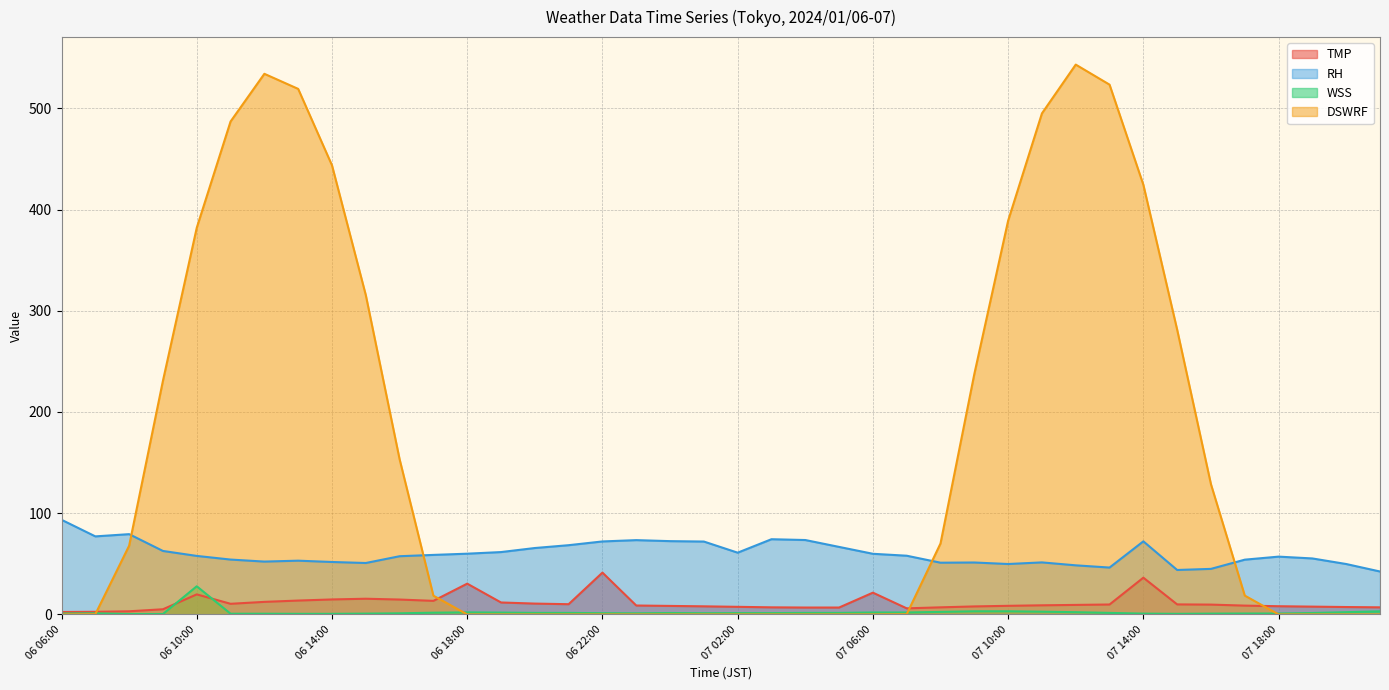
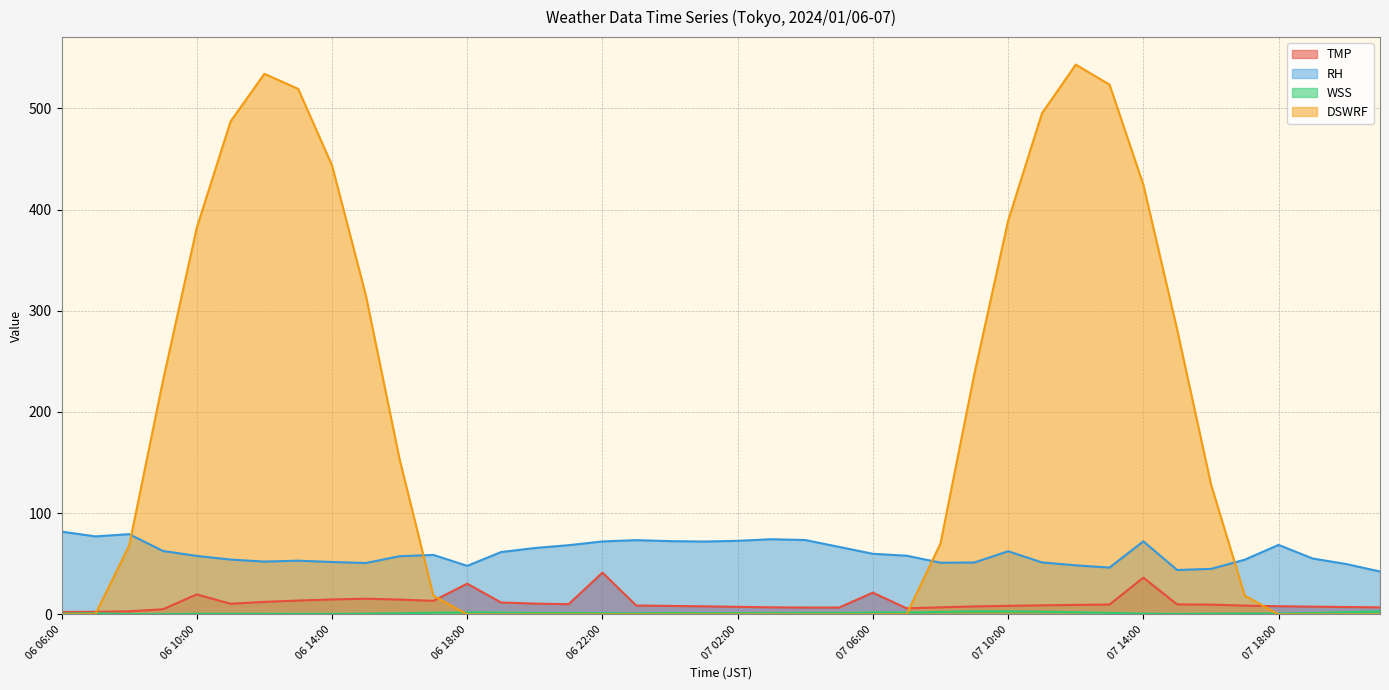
  {
    "TMP": {
      "06 10:00": 20,
      "06 14:00": 15,
      "06 18:00": 30,
      "06 22:00": 41,
      "07 02:00": 8,
      "07 06:00": 22,
      "07 10:00": 9,
      "07 14:00": 36,
      "07 18:00": 8
    },
    "RH": {
-     "06 06:00": 94,
+     "06 06:00": 82,
      "06 10:00": 58,
      "06 14:00": 52,
-     "06 18:00": 60,
+     "06 18:00": 48,
      "06 22:00": 72,
-     "07 02:00": 61,
+     "07 02:00": 73,
      "07 06:00": 60,
-     "07 10:00": 50,
+     "07 10:00": 62,
      "07 14:00": 72,
-     "07 18:00": 57
+     "07 18:00": 69
    },
    "WSS": {
-     "06 10:00": 28,
+     "06 10:00": 1,
      "06 14:00": 1,
      "07 10:00": 3,
      "07 14:00": 1
    },
    "DSWRF": {
      "06 10:00": 382,
      "06 14:00": 444,
      "07 10:00": 389,
      "07 14:00": 425
    }
  }
